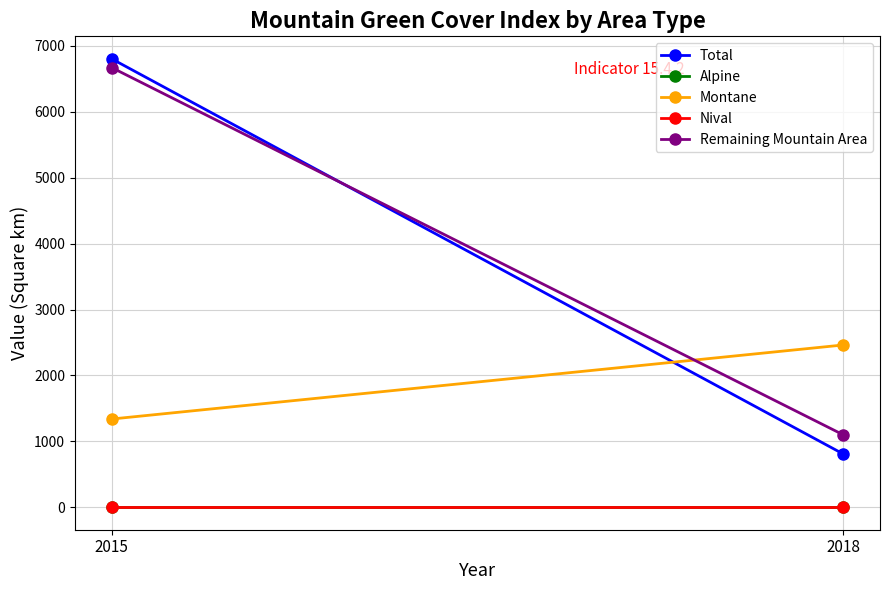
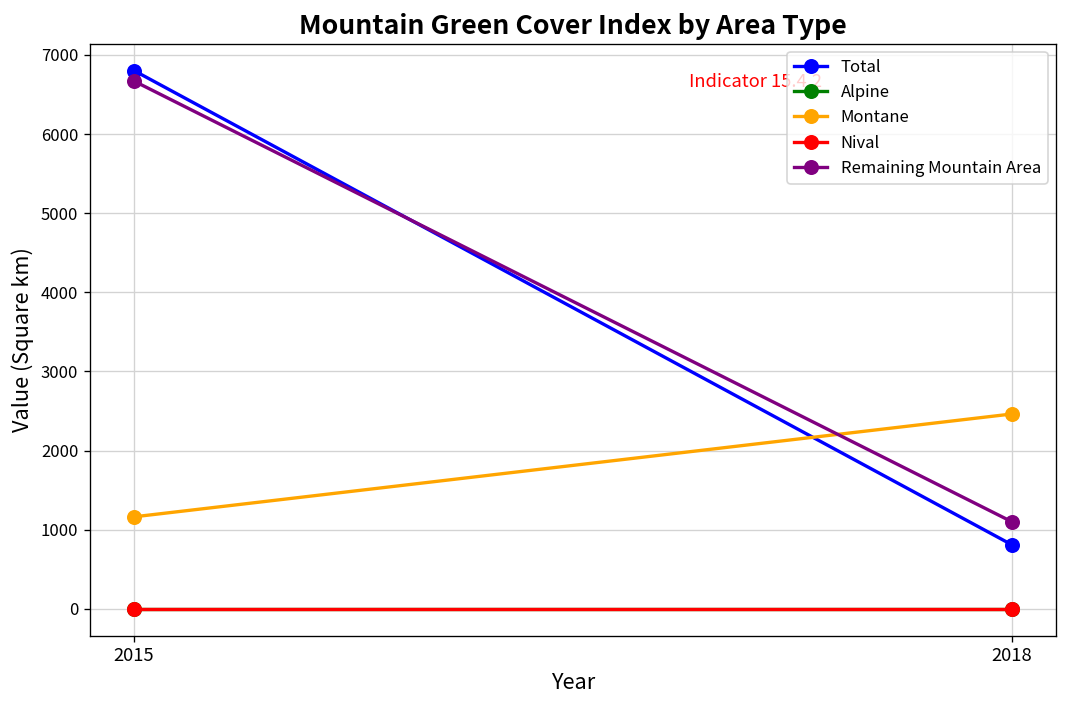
  {
    "Total": {
      "2015": 6800,
      "2018": 800
    },
    "Nival": {
      "2015": 0,
      "2018": 0
    },
    "Montane": {
-     "2015": 1300,
+     "2015": 1200,
      "2018": 2500
    },
    "Remaining Mountain Area": {
      "2015": 6700,
      "2018": 1100
    }
  }
